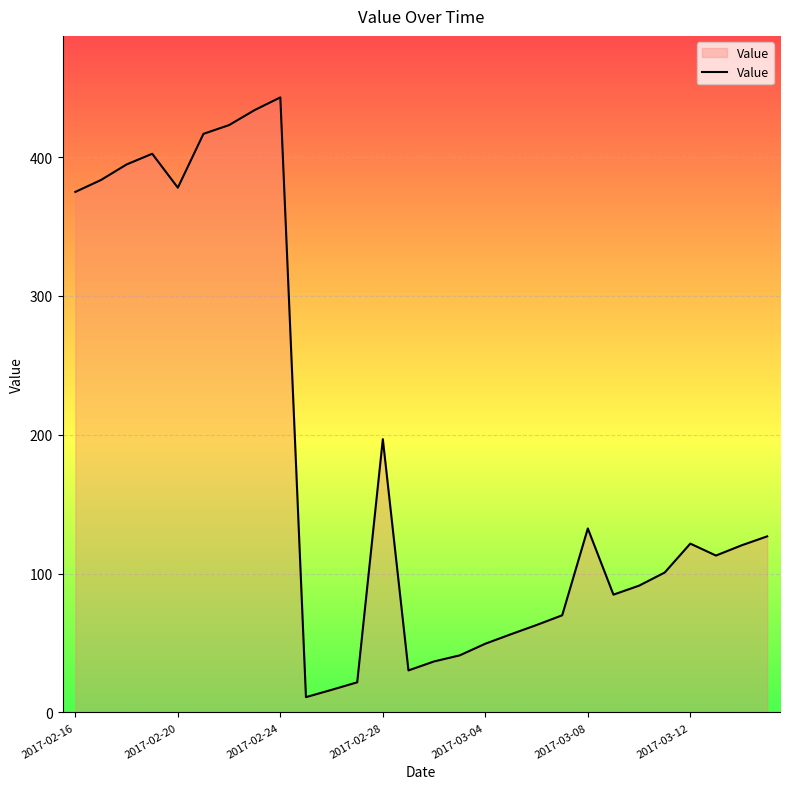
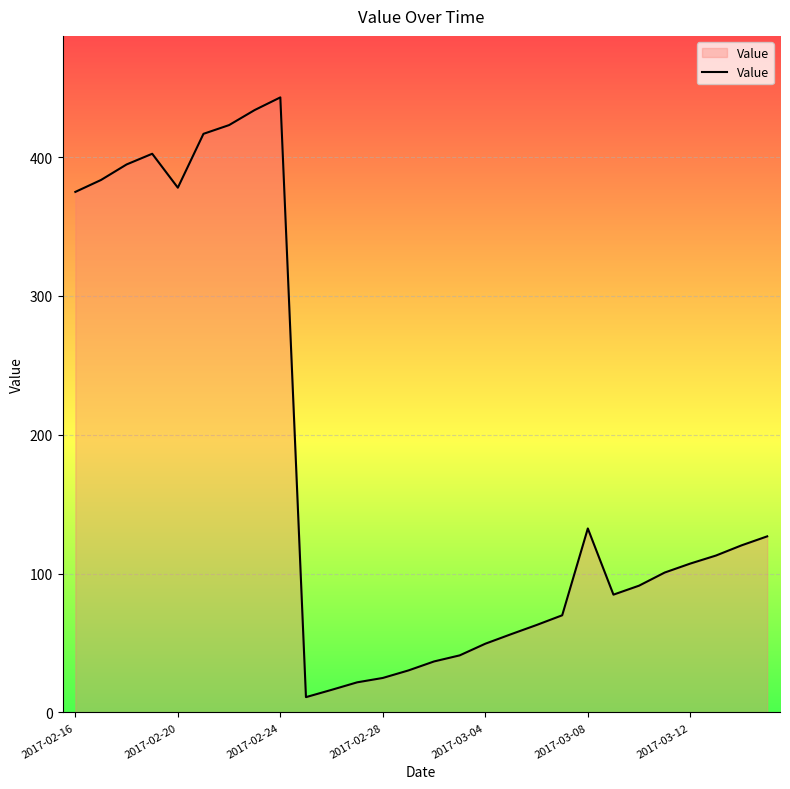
  {
    "2017-02-16": 375,
    "2017-02-20": 378,
    "2017-02-24": 443,
-   "2017-02-28": 197,
+   "2017-02-28": 25,
    "2017-03-04": 50,
    "2017-03-08": 133,
-   "2017-03-12": 122
+   "2017-03-12": 107
  }
